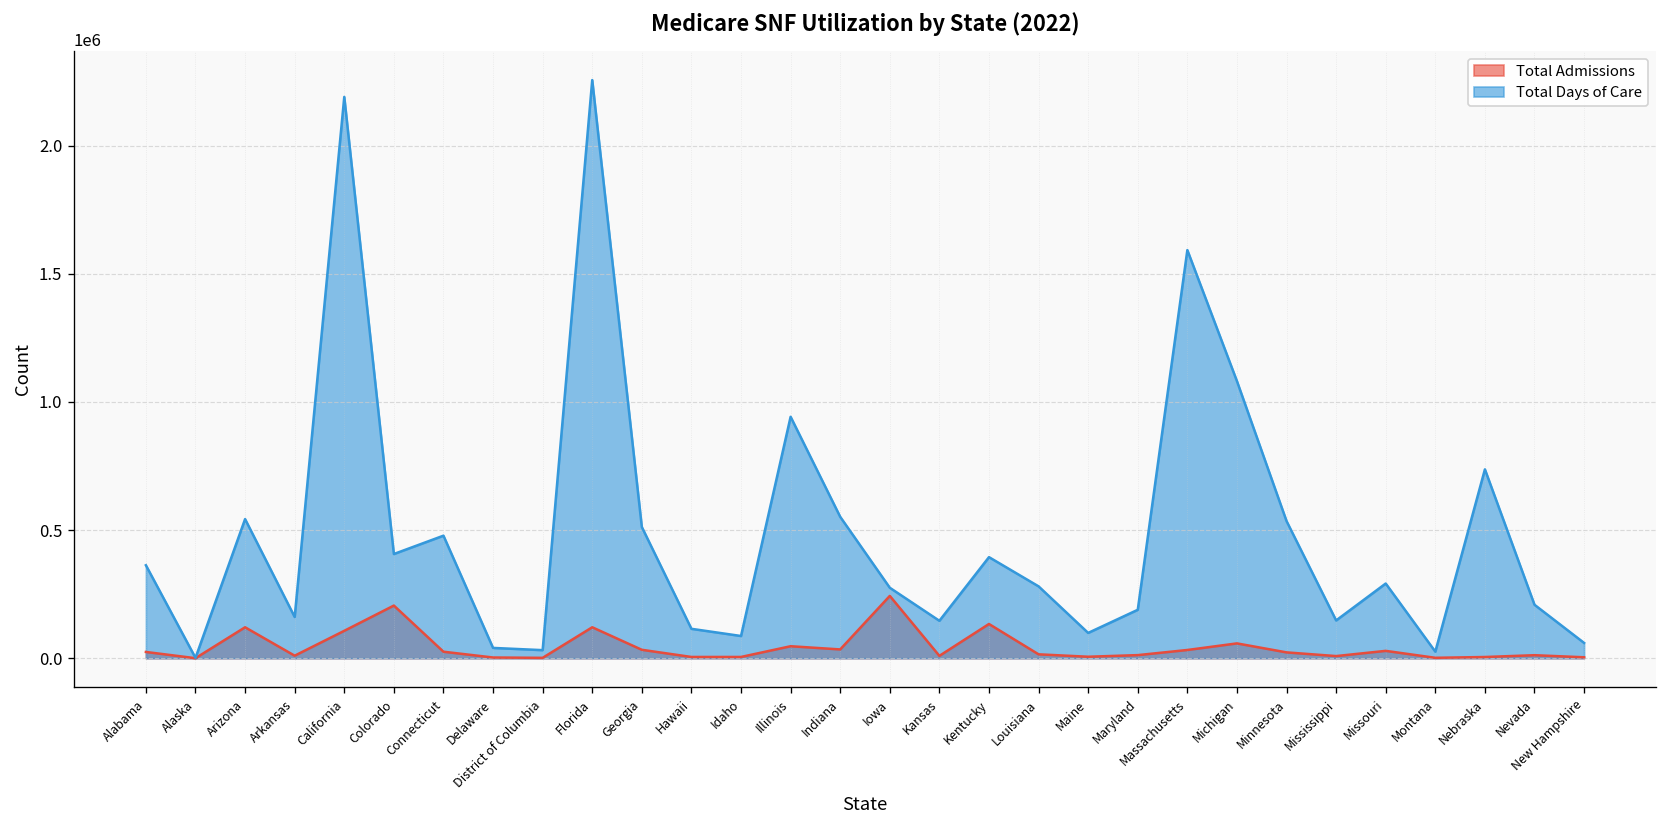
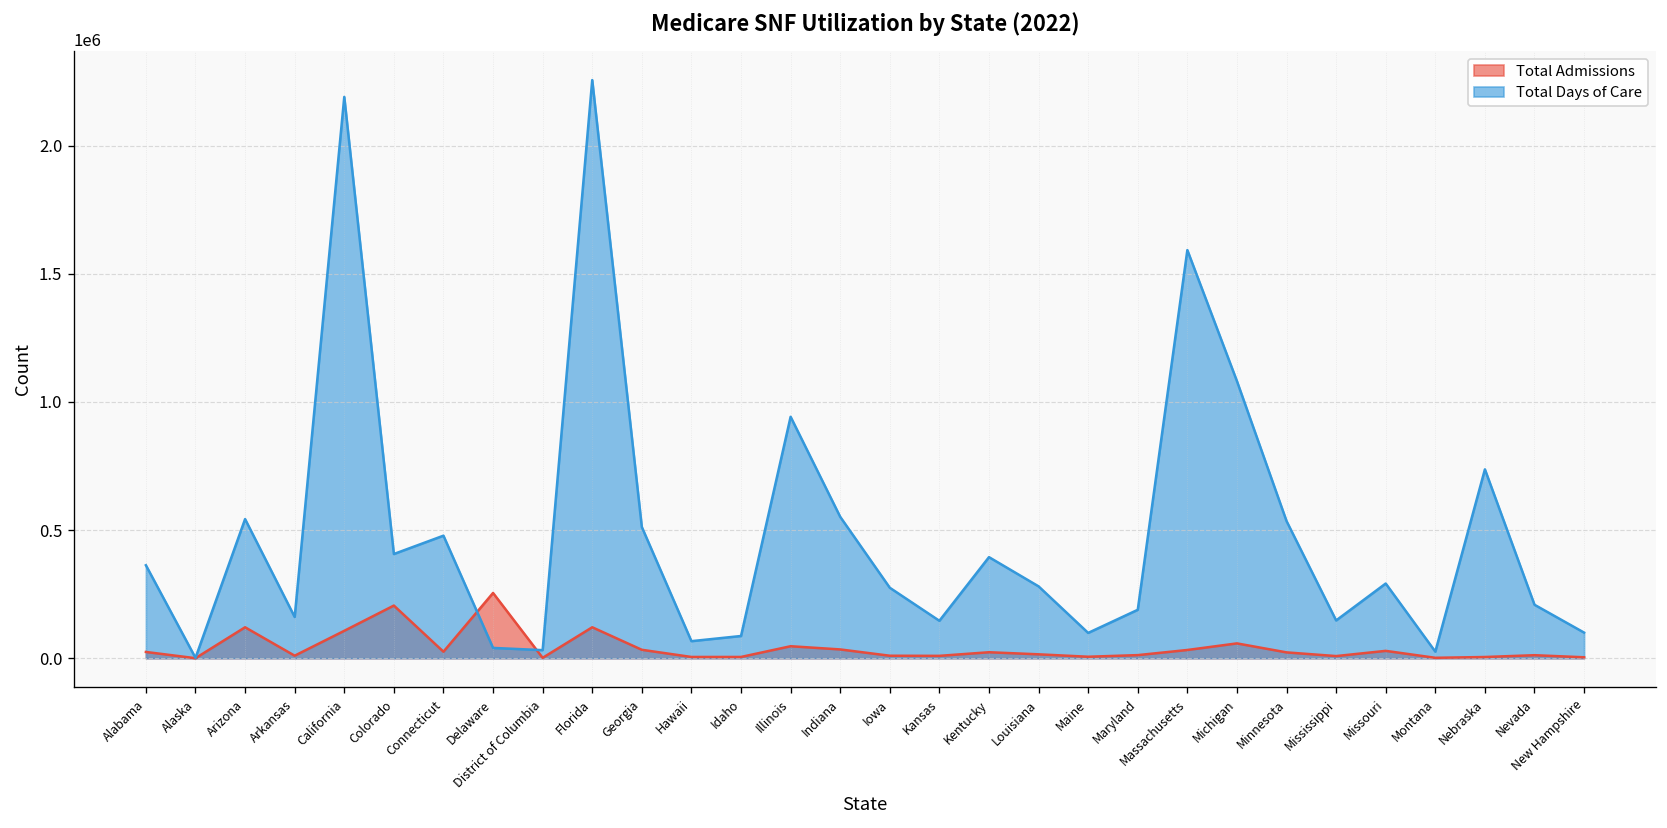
  {
    "Total Admissions": {
      "Alabama": 20000,
      "Arizona": 120000,
      "Arkansas": 10000,
      "California": 110000,
      "Colorado": 210000,
      "Connecticut": 30000,
-     "Delaware": 0,
+     "Delaware": 250000,
      "District of Columbia": 0,
      "Florida": 120000,
      "Georgia": 30000,
      "Hawaii": 0,
      "Idaho": 0,
      "Illinois": 50000,
      "Indiana": 30000,
-     "Iowa": 240000,
+     "Iowa": 10000,
      "Kansas": 10000,
-     "Kentucky": 130000,
+     "Kentucky": 20000,
      "Louisiana": 20000,
      "Maine": 10000,
      "Maryland": 10000,
      "Massachusetts": 30000,
      "Michigan": 60000,
      "Minnesota": 20000,
      "Mississippi": 10000,
      "Missouri": 30000,
      "Montana": 0,
      "Nebraska": 0,
      "Nevada": 10000,
      "New Hampshire": 0
    },
    "Total Days of Care": {
      "Alabama": 360000,
      "Arizona": 540000,
      "Arkansas": 160000,
      "California": 2190000,
      "Colorado": 410000,
      "Connecticut": 480000,
      "Delaware": 40000,
      "District of Columbia": 30000,
      "Florida": 2260000,
      "Georgia": 510000,
-     "Hawaii": 110000,
+     "Hawaii": 70000,
      "Idaho": 90000,
      "Illinois": 940000,
      "Indiana": 550000,
      "Iowa": 270000,
      "Kansas": 150000,
      "Kentucky": 390000,
      "Louisiana": 280000,
      "Maine": 100000,
      "Maryland": 190000,
      "Massachusetts": 1590000,
      "Michigan": 1080000,
      "Minnesota": 540000,
      "Mississippi": 150000,
      "Missouri": 290000,
      "Montana": 30000,
      "Nebraska": 740000,
      "Nevada": 210000,
-     "New Hampshire": 60000
+     "New Hampshire": 100000
    }
  }
